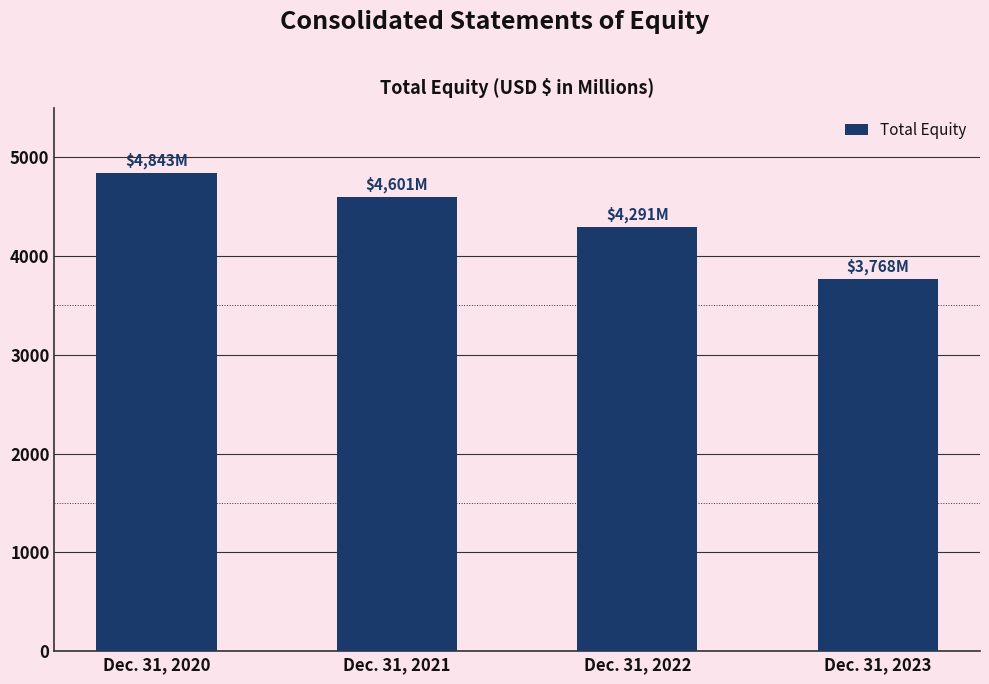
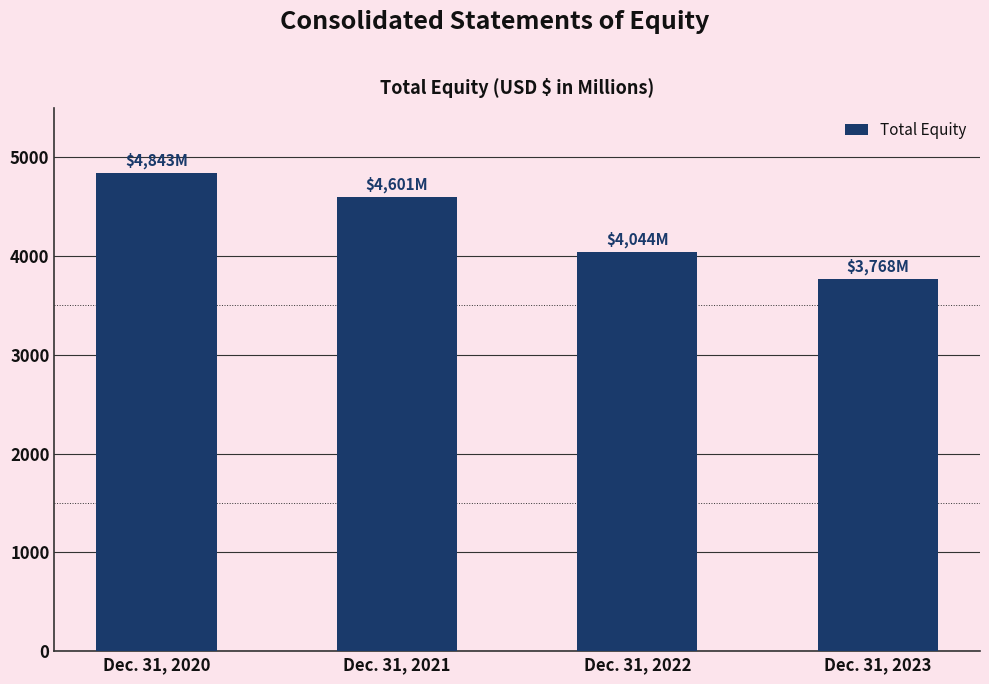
  {
    "Dec. 31, 2020": "$4,843M",
    "Dec. 31, 2021": "$4,601M",
-   "Dec. 31, 2022": "$4,291M",
+   "Dec. 31, 2022": "$4,044M",
    "Dec. 31, 2023": "$3,768M"
  }
